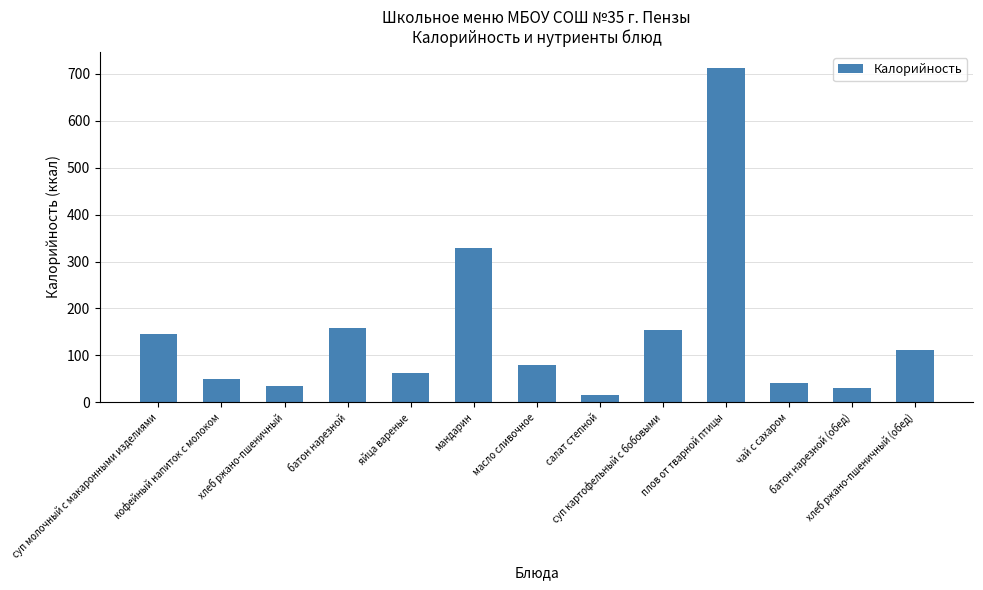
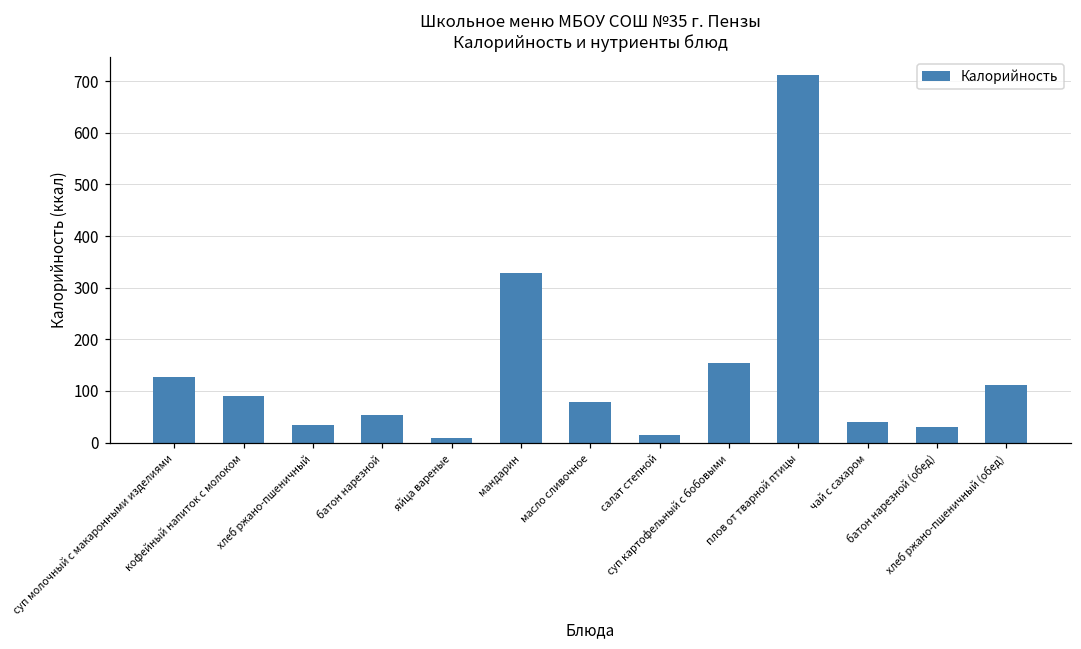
  {
-   "суп молочный с макаронными изделиями": 150,
-   "кофейный напиток с молоком": 50,
+   "суп молочный с макаронными изделиями": 130,
+   "кофейный напиток с молоком": 90,
    "хлеб ржано-пшеничный": 30,
-   "батон нарезной": 160,
-   "яйца вареные": 60,
+   "батон нарезной": 50,
+   "яйца вареные": 10,
    "мандарин": 330,
    "масло сливочное": 80,
    "салат степной": 20,
    "суп картофельный с бобовыми": 150,
    "плов от тварной птицы": 710,
    "чай с сахаром": 40,
    "батон нарезной (обед)": 30,
    "хлеб ржано-пшеничный (обед)": 110
  }
